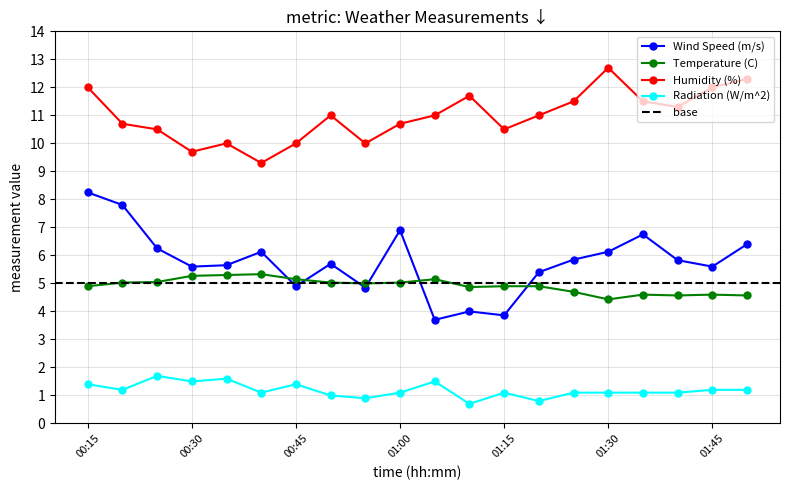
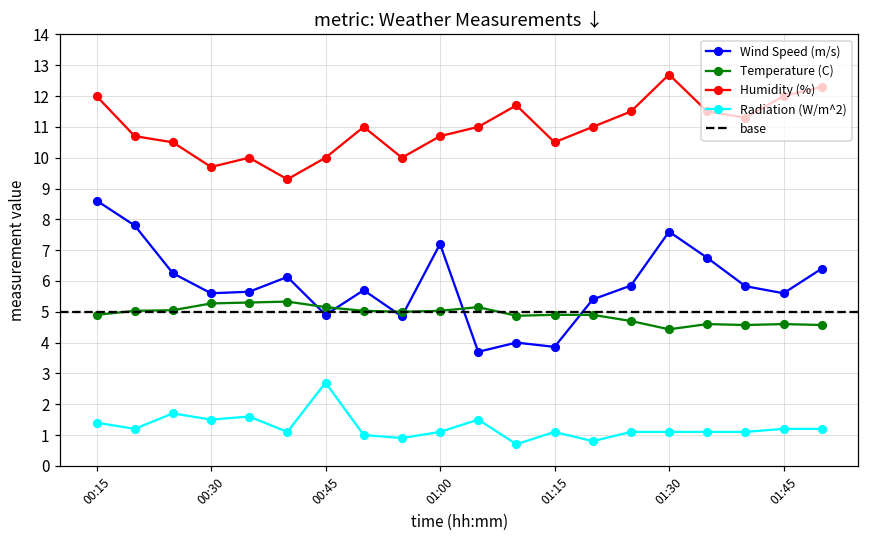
  {
    "Wind Speed (m/s)": {
-     "00:15": 8.3,
+     "00:15": 8.6,
      "00:30": 5.6,
      "00:45": 4.9,
-     "01:00": 6.9,
+     "01:00": 7.2,
      "01:15": 3.9,
-     "01:30": 6.1,
+     "01:30": 7.6,
      "01:45": 5.6
    },
    "Temperature (C)": {
      "00:15": 4.9,
      "00:30": 5.3,
      "00:45": 5.2,
      "01:00": 5.0,
      "01:15": 4.9,
      "01:30": 4.4,
      "01:45": 4.6
    },
    "Humidity (%)": {
      "00:15": 12.0,
      "00:30": 9.7,
      "00:45": 10.0,
      "01:00": 10.7,
      "01:15": 10.5,
      "01:30": 12.7
    },
    "Radiation (W/m^2)": {
      "00:15": 1.4,
      "00:30": 1.5,
-     "00:45": 1.4,
+     "00:45": 2.7,
      "01:00": 1.1,
      "01:15": 1.1,
      "01:30": 1.1,
      "01:45": 1.2
    }
  }
